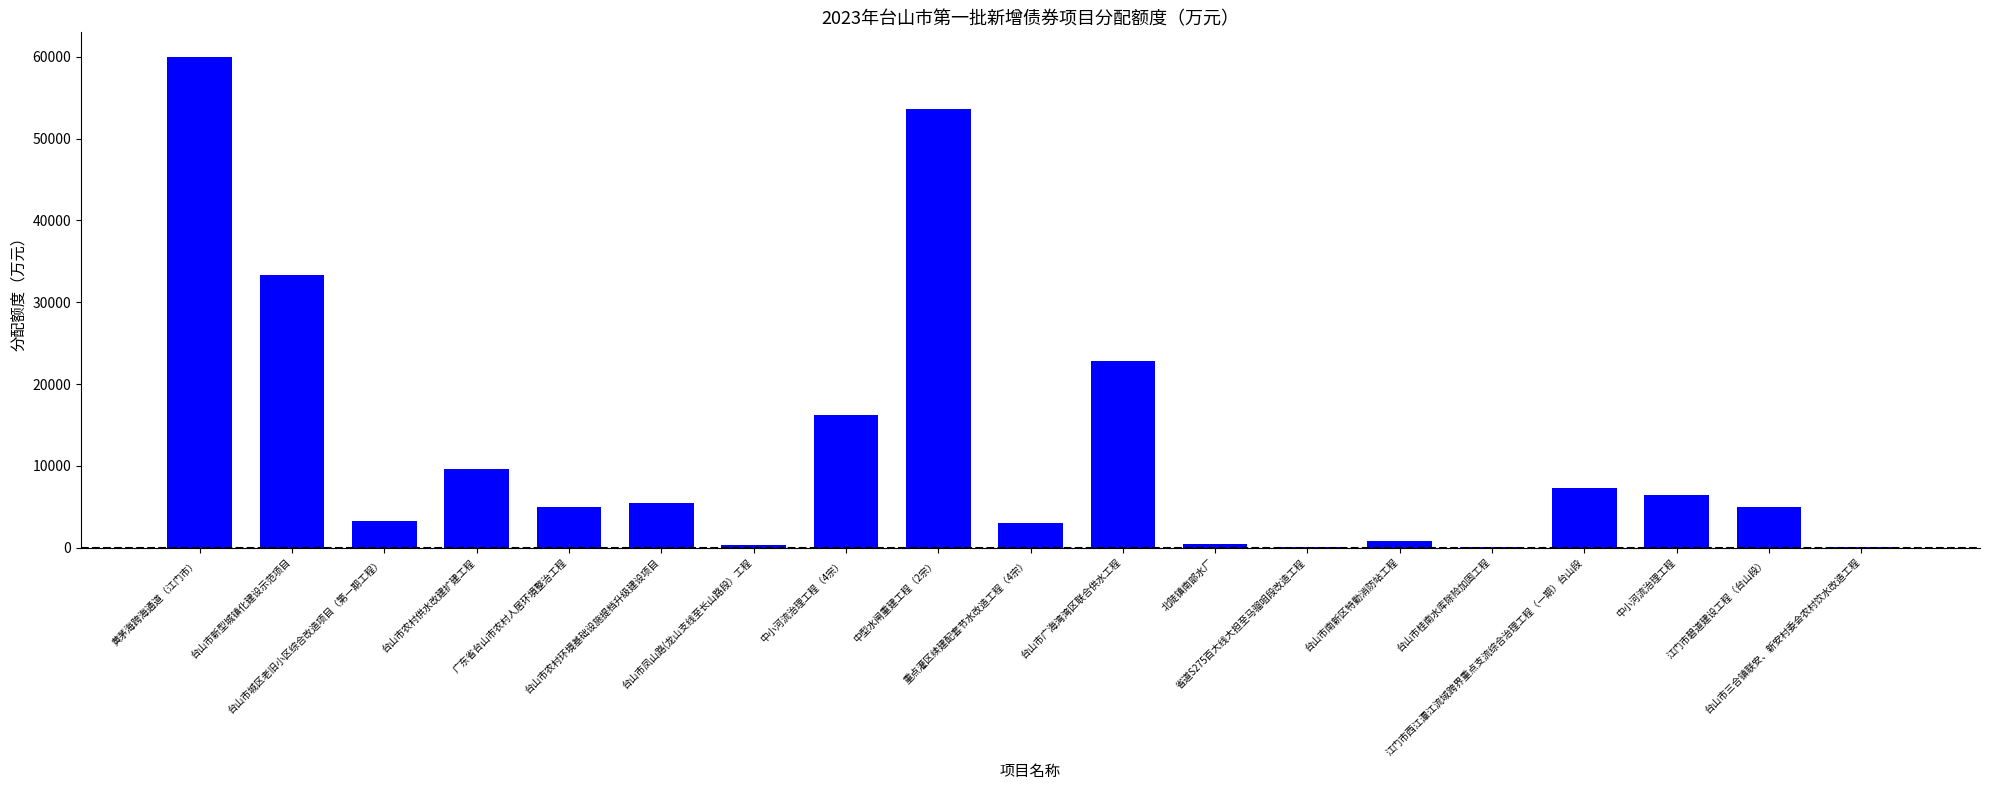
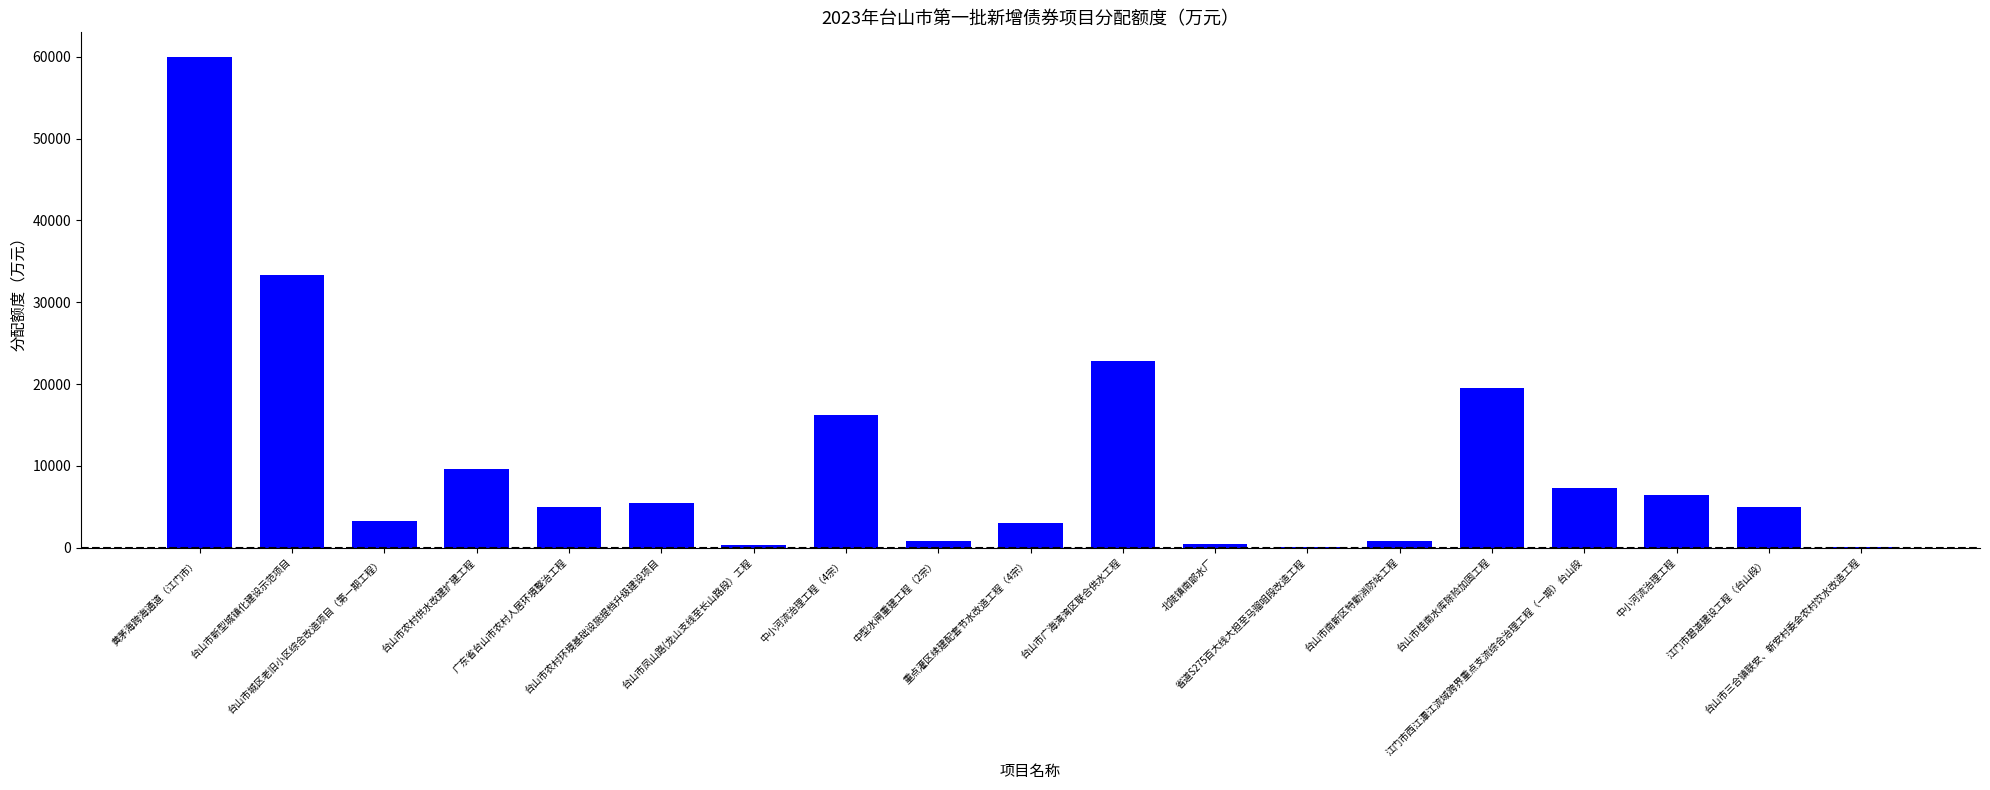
  {
    "黄茅海跨海通道（江门市）": 60000,
    "台山市新型城镇化建设示范项目": 33000,
    "台山市城区老旧小区综合改造项目（第一期工程）": 3000,
    "台山市农村供水改建扩建工程": 10000,
    "广东省台山市农村人居环境整治工程": 5000,
    "台山市农村环境基础设施提档升级建设项目": 6000,
    "中小河流治理工程（4宗）": 16000,
-   "中型水闸重建工程（2宗）": 54000,
+   "中型水闸重建工程（2宗）": 1000,
    "重点灌区续建配套节水改造工程（4宗）": 3000,
    "台山市广海湾湾区联合供水工程": 23000,
    "北陡镇南部水厂": 0,
    "台山市南新区特勤消防站工程": 1000,
-   "台山市桂南水库除险加固工程": 0,
+   "台山市桂南水库除险加固工程": 20000,
    "江门市西江潭江流域跨界重点支流综合治理工程（一期）台山段": 7000,
    "中小河流治理工程": 6000,
    "江门市碧道建设工程（台山段）": 5000
  }
